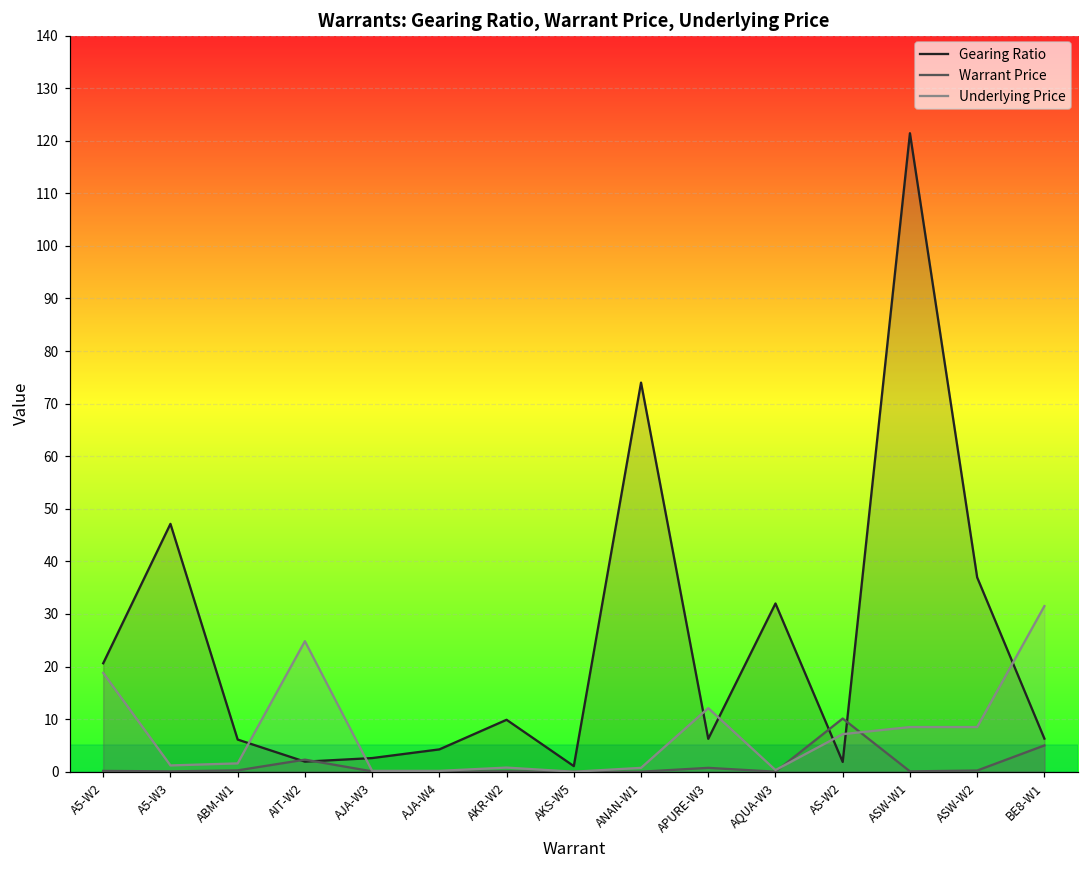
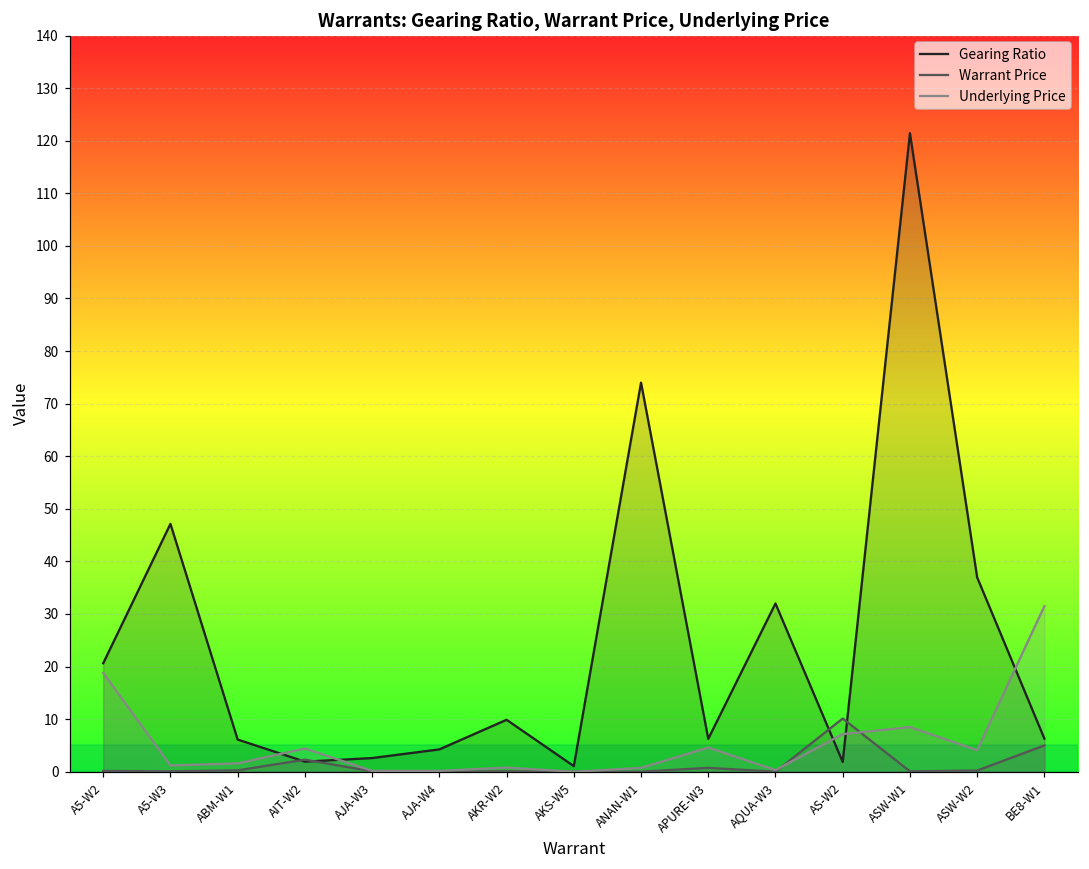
  {
    "Gearing Ratio": {
      "A5-W2": 21,
      "A5-W3": 47,
      "ABM-W1": 6,
      "AJA-W3": 3,
      "AJA-W4": 4,
      "AKR-W2": 10,
      "AKS-W5": 1,
      "ANAN-W1": 74,
      "APURE-W3": 6,
      "AQUA-W3": 32,
      "AS-W2": 2,
      "ASW-W1": 121,
      "ASW-W2": 37,
      "BE8-W1": 6
    },
    "Warrant Price": {
      "A5-W2": 0,
      "A5-W3": 0,
      "ABM-W1": 0,
      "AKR-W2": 0,
      "ANAN-W1": 0,
      "APURE-W3": 1,
      "AS-W2": 10,
      "ASW-W1": 0,
      "ASW-W2": 0,
      "BE8-W1": 5
    },
    "Underlying Price": {
      "A5-W2": 19,
      "A5-W3": 1,
      "ABM-W1": 2,
-     "AIT-W2": 25,
+     "AIT-W2": 4,
      "AKR-W2": 1,
      "ANAN-W1": 1,
-     "APURE-W3": 12,
+     "APURE-W3": 5,
      "AS-W2": 7,
      "ASW-W1": 9,
-     "ASW-W2": 9,
+     "ASW-W2": 4,
      "BE8-W1": 32
    }
  }
